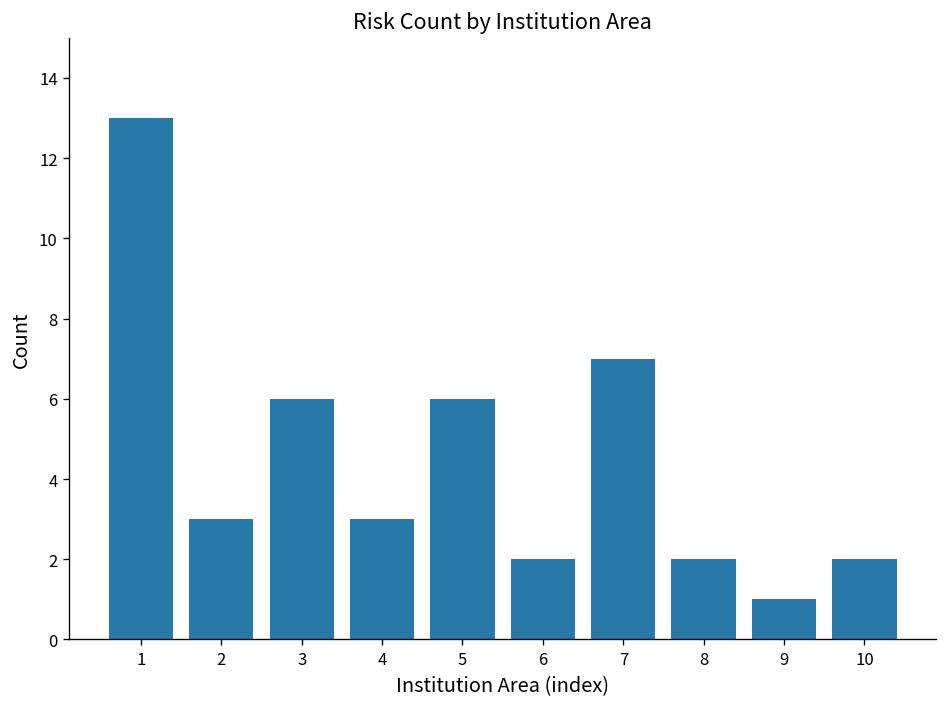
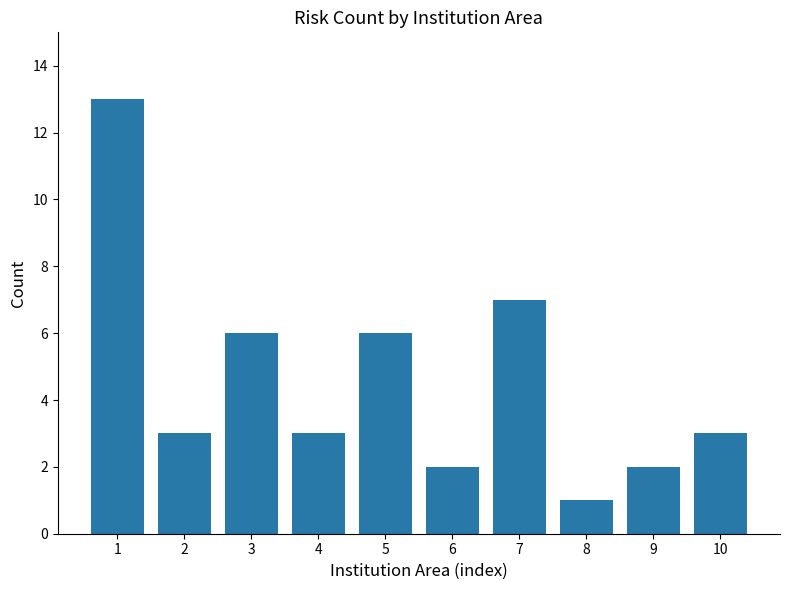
  {
    "1": 13,
    "2": 3,
    "3": 6,
    "4": 3,
    "5": 6,
    "6": 2,
    "7": 7,
-   "8": 2,
-   "9": 1,
-   "10": 2
+   "8": 1,
+   "9": 2,
+   "10": 3
  }
